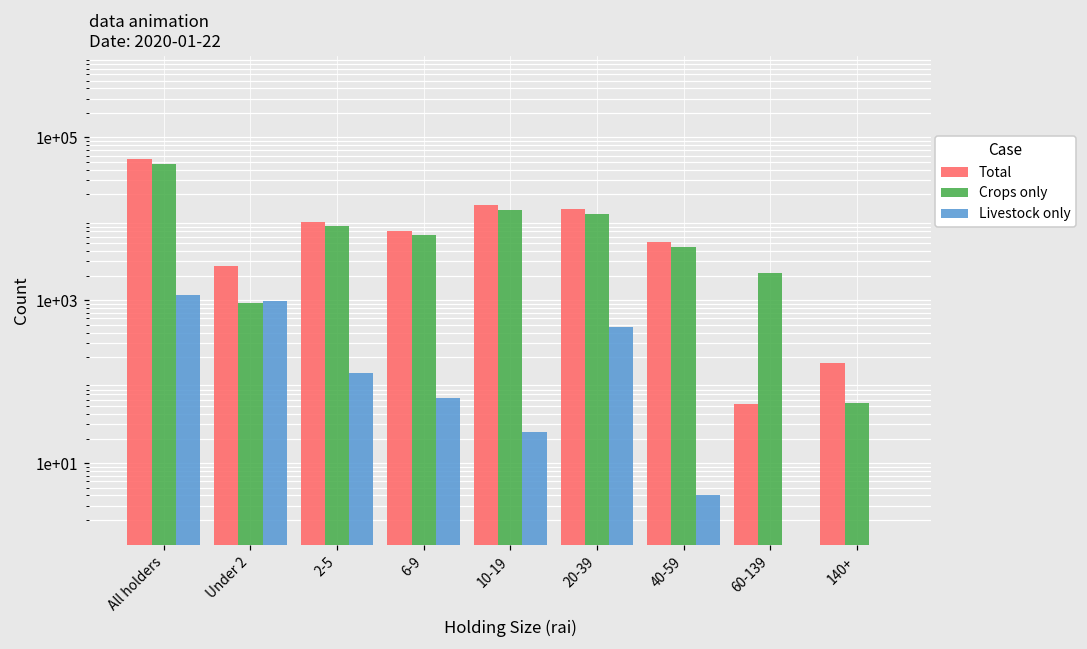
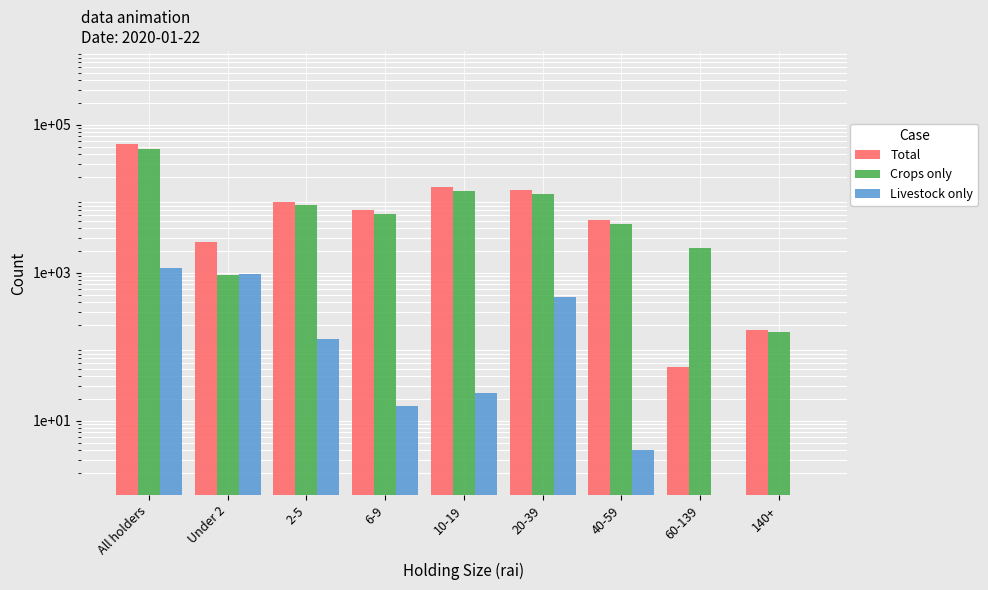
  {
    "Total": {
      "All holders": 50000,
      "Under 2": 2600,
      "2-5": 9000,
      "6-9": 7000,
      "10-19": 15000,
      "20-39": 13000,
      "40-59": 5000,
      "60-139": 50,
      "140+": 170
    },
    "Crops only": {
      "All holders": 50000,
      "Under 2": 900,
      "2-5": 8000,
      "6-9": 6000,
      "10-19": 13000,
      "20-39": 12000,
      "40-59": 5000,
      "60-139": 2100,
-     "140+": 60
+     "140+": 160
    },
    "Livestock only": {
      "All holders": 1200,
      "Under 2": 1000,
      "2-5": 130,
-     "6-9": 60,
+     "6-9": 16,
      "10-19": 24,
      "20-39": 500,
      "40-59": 4
    }
  }
